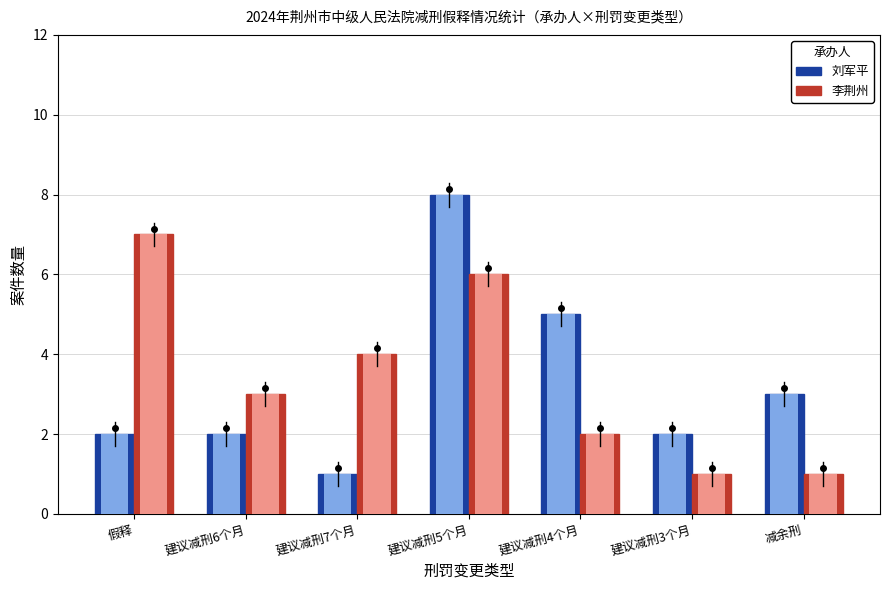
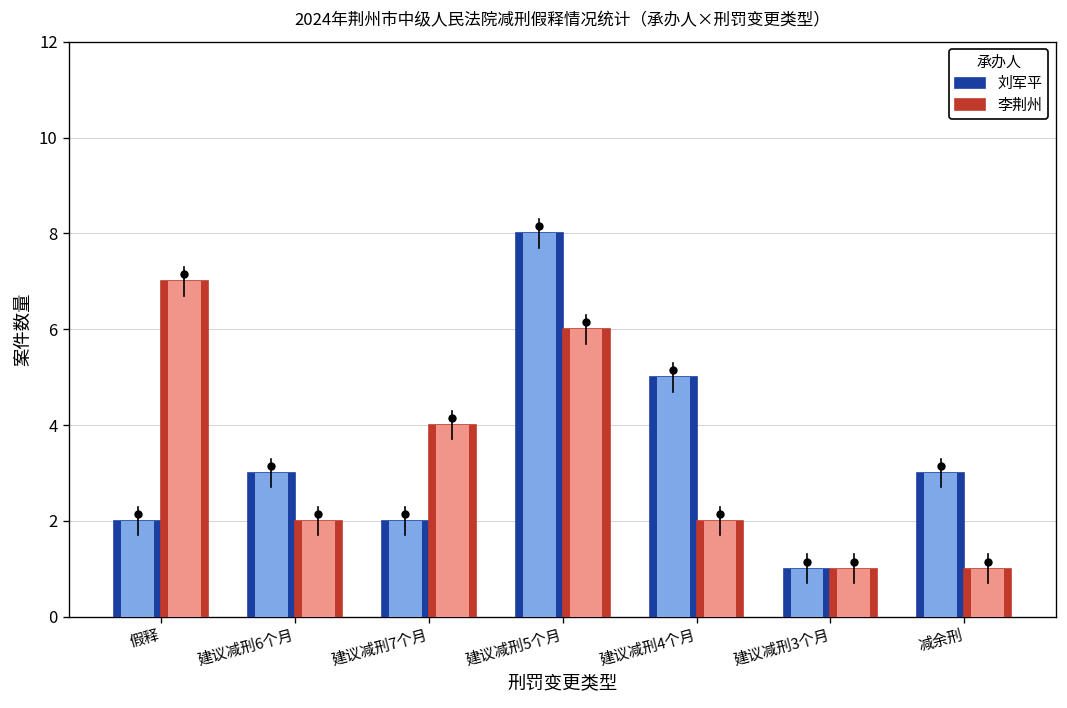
  {
    "刘军平": {
      "假释": 2,
-     "建议减刑6个月": 2,
-     "建议减刑7个月": 1,
+     "建议减刑6个月": 3,
+     "建议减刑7个月": 2,
      "建议减刑5个月": 8,
      "建议减刑4个月": 5,
-     "建议减刑3个月": 2,
+     "建议减刑3个月": 1,
      "减余刑": 3
    },
    "李荆州": {
      "假释": 7,
-     "建议减刑6个月": 3,
+     "建议减刑6个月": 2,
      "建议减刑7个月": 4,
      "建议减刑5个月": 6,
      "建议减刑4个月": 2,
      "建议减刑3个月": 1,
      "减余刑": 1
    }
  }
